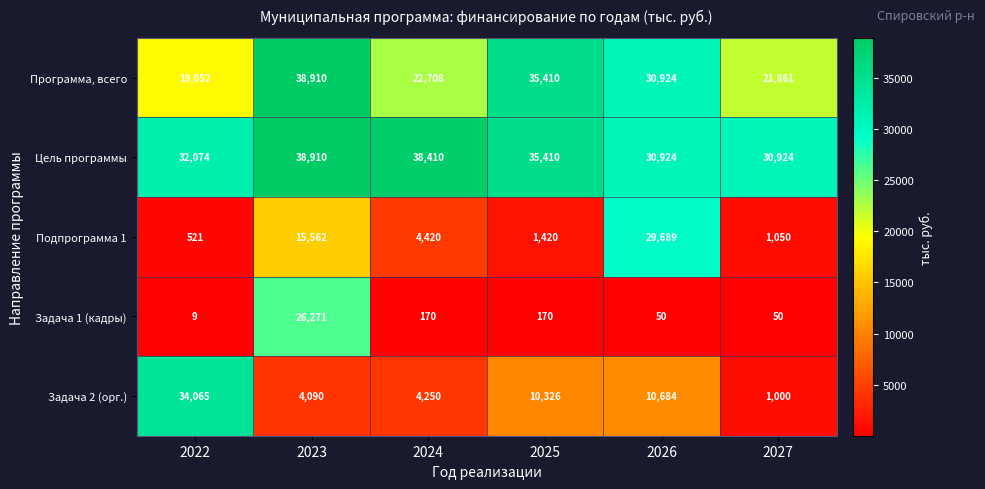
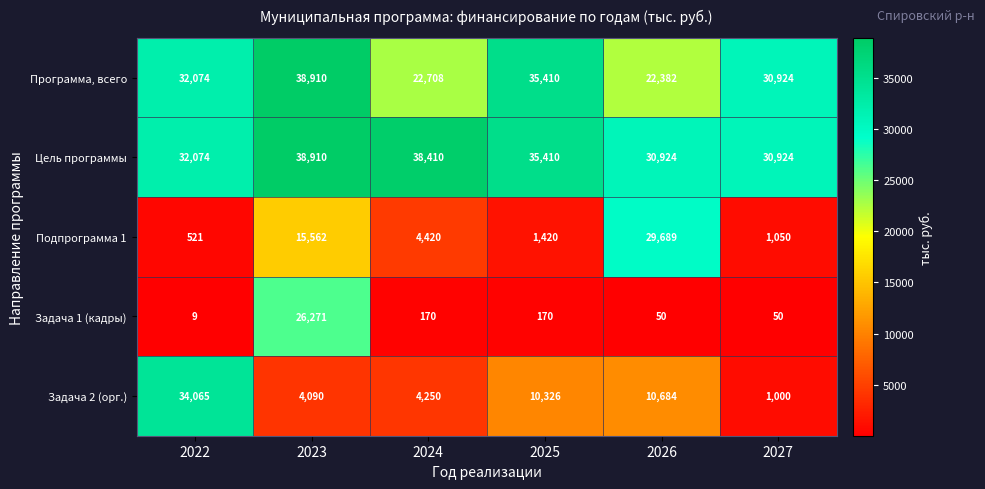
  {
    "Программа, всего": {
-     "2022": "19,052",
+     "2022": "32,074",
      "2023": "38,910",
      "2024": "22,708",
      "2025": "35,410",
-     "2026": "30,924",
-     "2027": "21,861"
+     "2026": "22,382",
+     "2027": "30,924"
    },
    "Цель программы": {
      "2022": "32,074",
      "2023": "38,910",
      "2024": "38,410",
      "2025": "35,410",
      "2026": "30,924",
      "2027": "30,924"
    },
    "Подпрограмма 1": {
      "2022": "521",
      "2023": "15,562",
      "2024": "4,420",
      "2025": "1,420",
      "2026": "29,689",
      "2027": "1,050"
    },
    "Задача 1 (кадры)": {
      "2022": "9",
      "2023": "26,271",
      "2024": "170",
      "2025": "170",
      "2026": "50",
      "2027": "50"
    },
    "Задача 2 (орг.)": {
      "2022": "34,065",
      "2023": "4,090",
      "2024": "4,250",
      "2025": "10,326",
      "2026": "10,684",
      "2027": "1,000"
    }
  }
